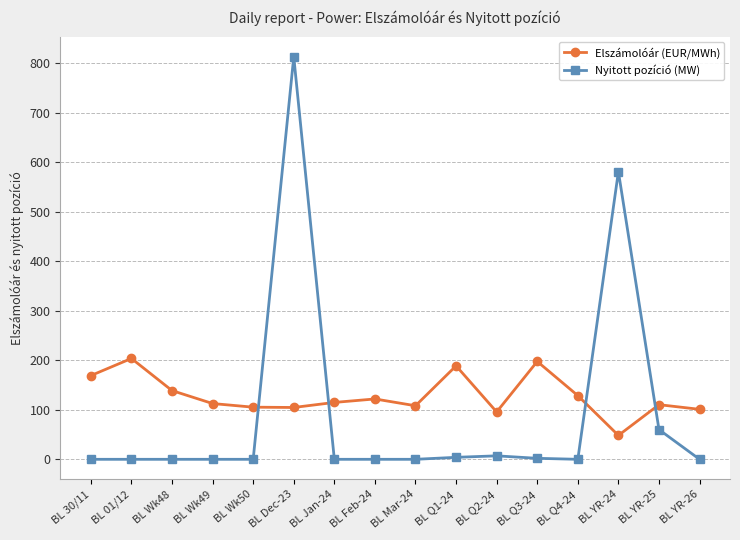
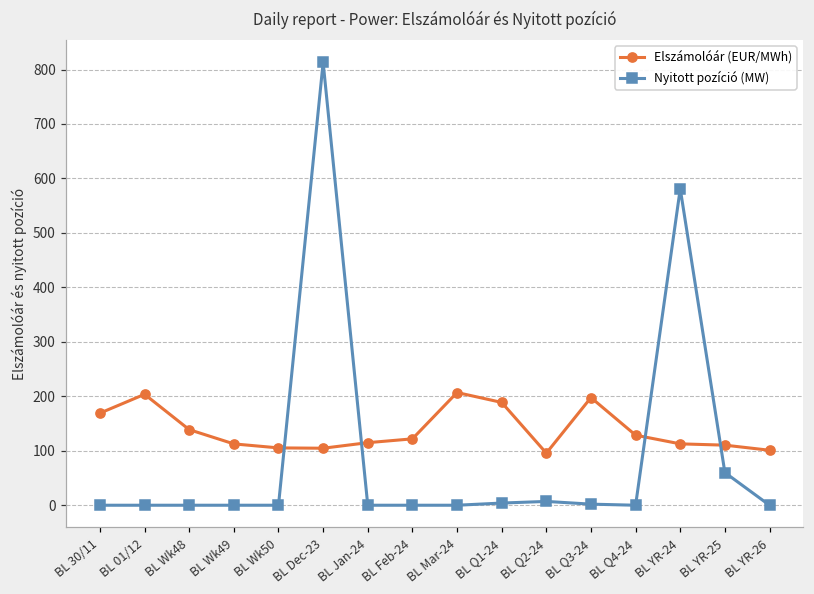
  {
    "Elszámolóár (EUR/MWh)": {
      "BL 30/11": 170,
      "BL 01/12": 200,
      "BL Wk48": 140,
      "BL Wk49": 110,
      "BL Wk50": 110,
      "BL Dec-23": 100,
      "BL Jan-24": 110,
      "BL Feb-24": 120,
-     "BL Mar-24": 110,
+     "BL Mar-24": 210,
      "BL Q1-24": 190,
      "BL Q2-24": 100,
      "BL Q3-24": 200,
      "BL Q4-24": 130,
-     "BL YR-24": 50,
+     "BL YR-24": 110,
      "BL YR-25": 110,
      "BL YR-26": 100
    },
    "Nyitott pozíció (MW)": {
      "BL 30/11": 0,
      "BL 01/12": 0,
      "BL Wk48": 0,
      "BL Wk49": 0,
      "BL Wk50": 0,
      "BL Dec-23": 810,
      "BL Jan-24": 0,
      "BL Feb-24": 0,
      "BL Mar-24": 0,
      "BL Q1-24": 0,
      "BL Q2-24": 10,
      "BL Q3-24": 0,
      "BL Q4-24": 0,
      "BL YR-24": 580,
      "BL YR-25": 60,
      "BL YR-26": 0
    }
  }
